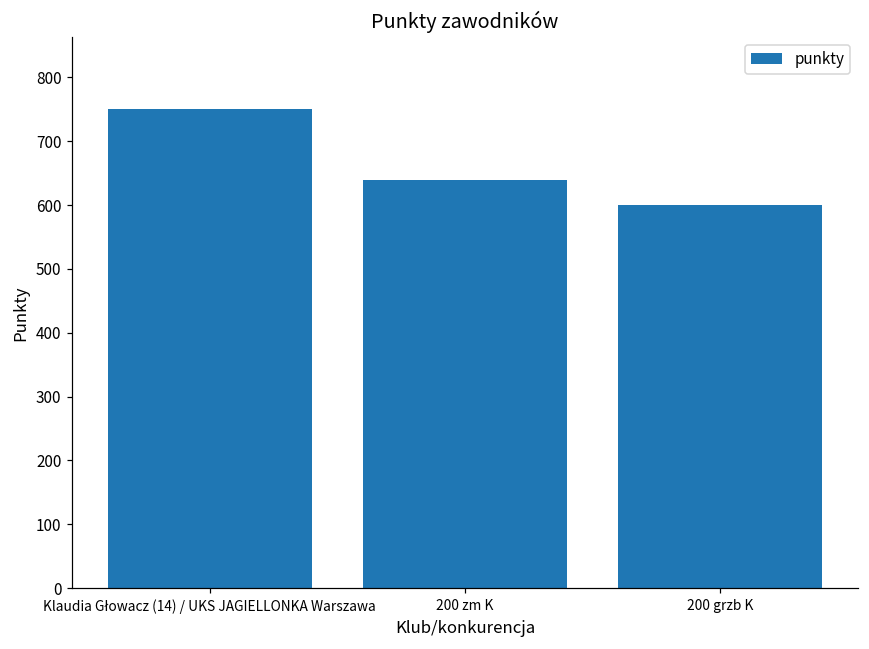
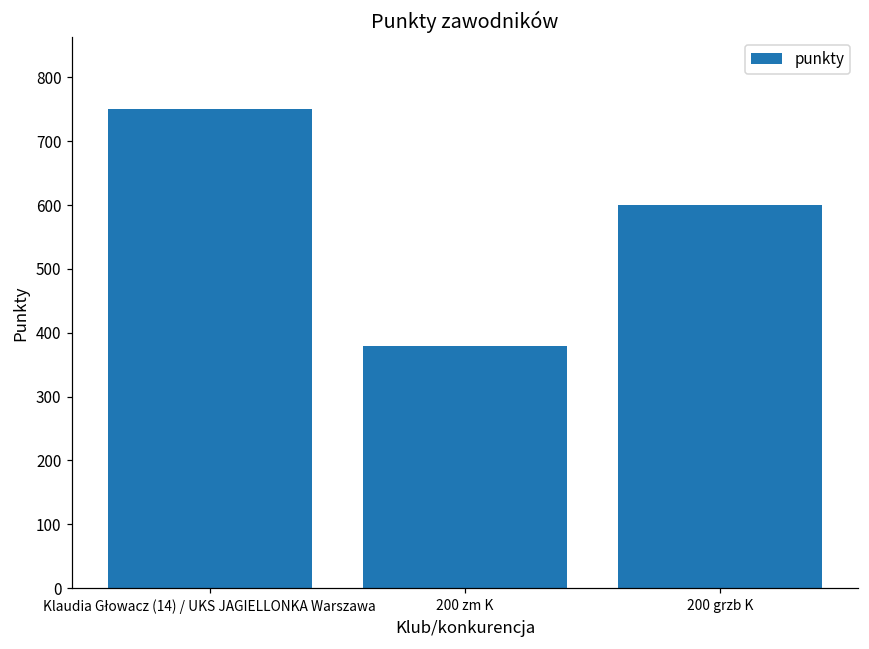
  {
    "Klaudia Głowacz (14) / UKS JAGIELLONKA Warszawa": 750,
-   "200 zm K": 640,
+   "200 zm K": 380,
    "200 grzb K": 600
  }
